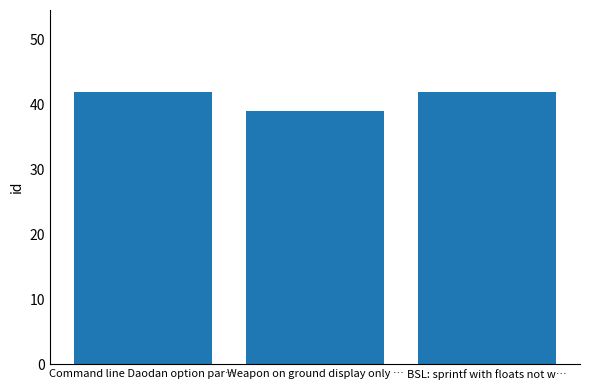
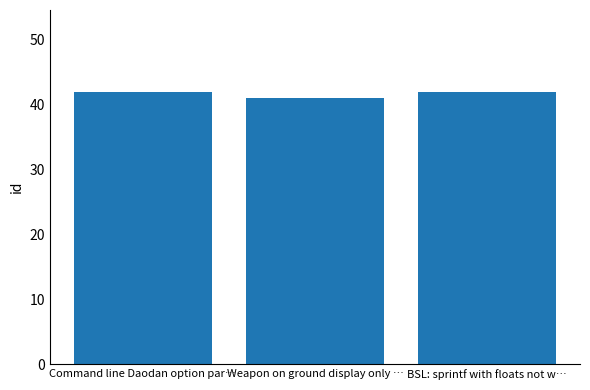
  {
    "Command line Daodan option par…": 42,
-   "Weapon on ground display only …": 39,
+   "Weapon on ground display only …": 41,
    "BSL: sprintf with floats not w…": 42
  }
